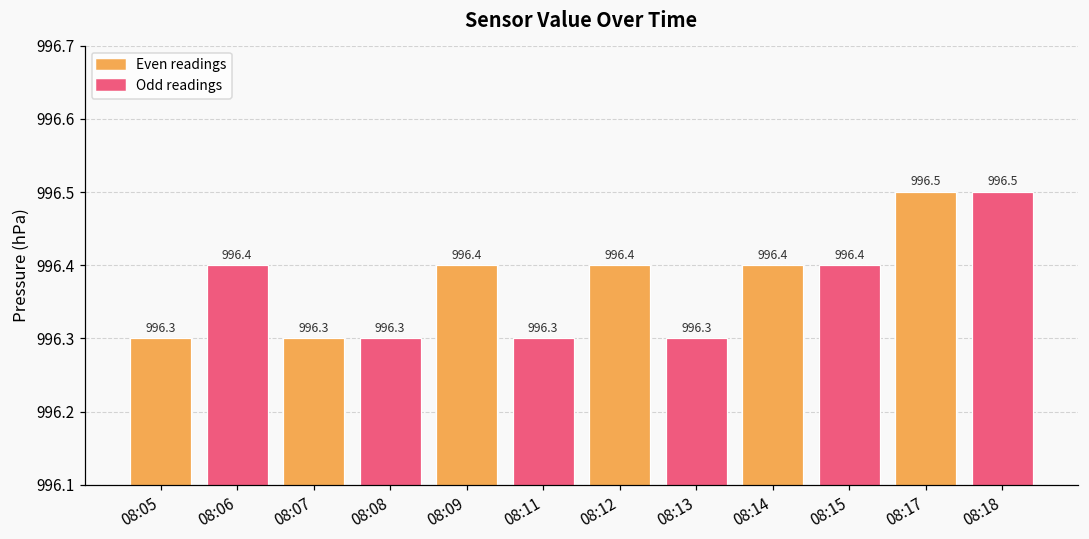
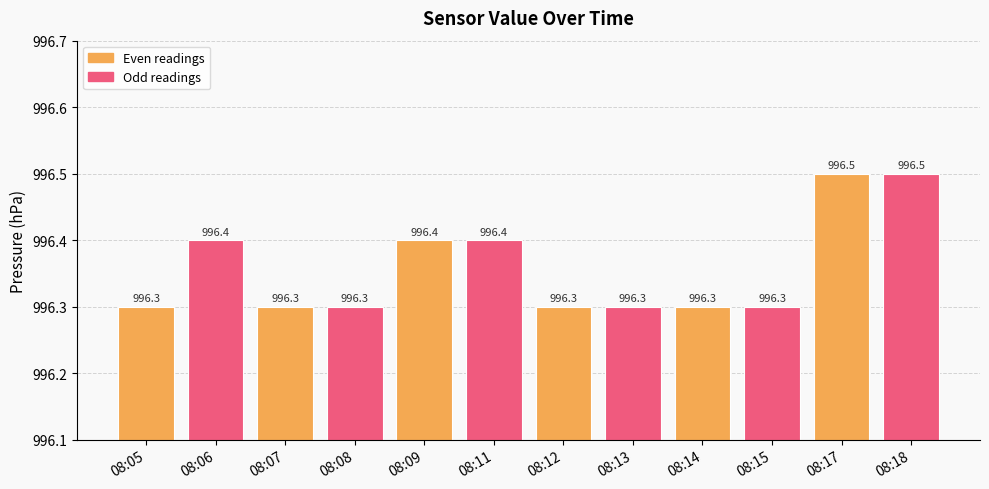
  {
    "08:05": 996.3,
    "08:06": 996.4,
    "08:07": 996.3,
    "08:08": 996.3,
    "08:09": 996.4,
-   "08:11": 996.3,
-   "08:12": 996.4,
+   "08:11": 996.4,
+   "08:12": 996.3,
    "08:13": 996.3,
-   "08:14": 996.4,
-   "08:15": 996.4,
+   "08:14": 996.3,
+   "08:15": 996.3,
    "08:17": 996.5,
    "08:18": 996.5
  }
